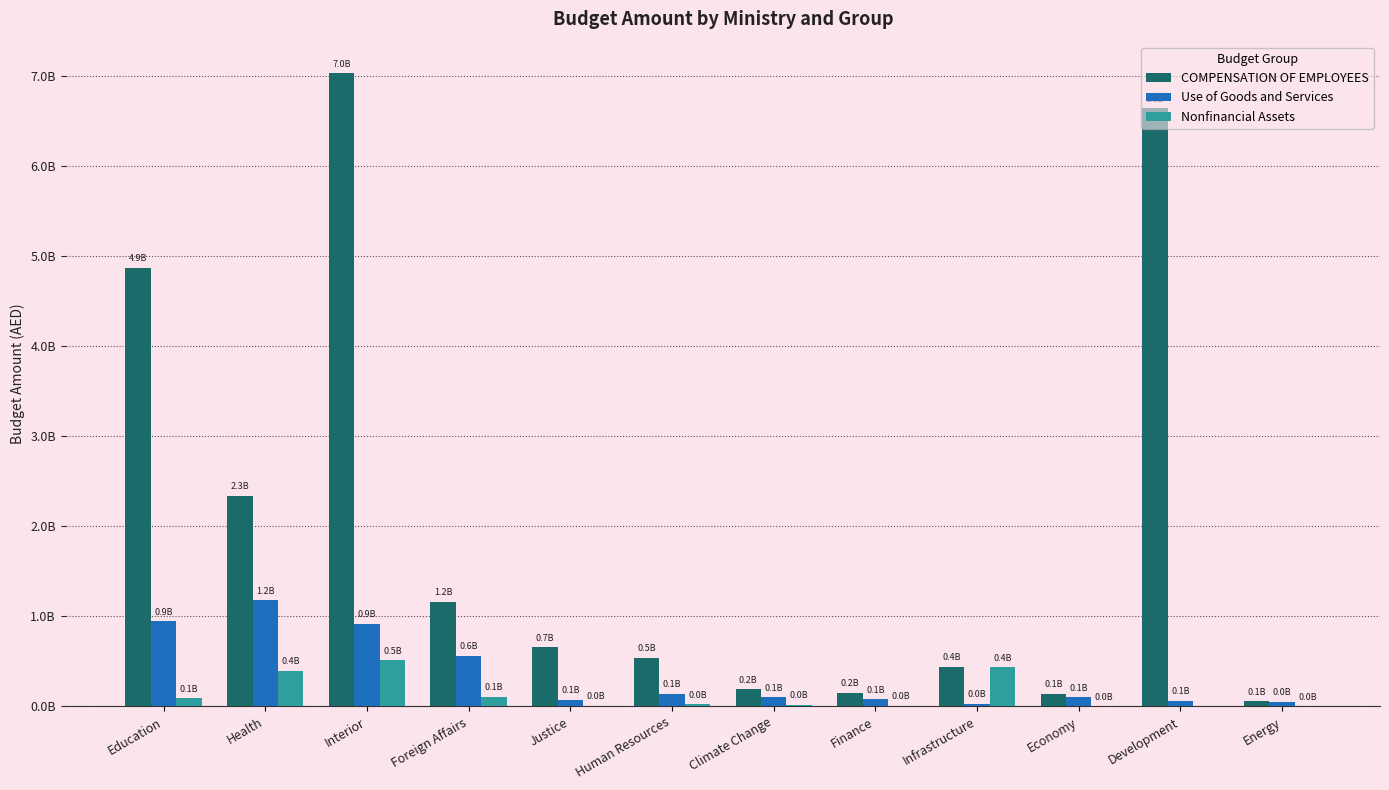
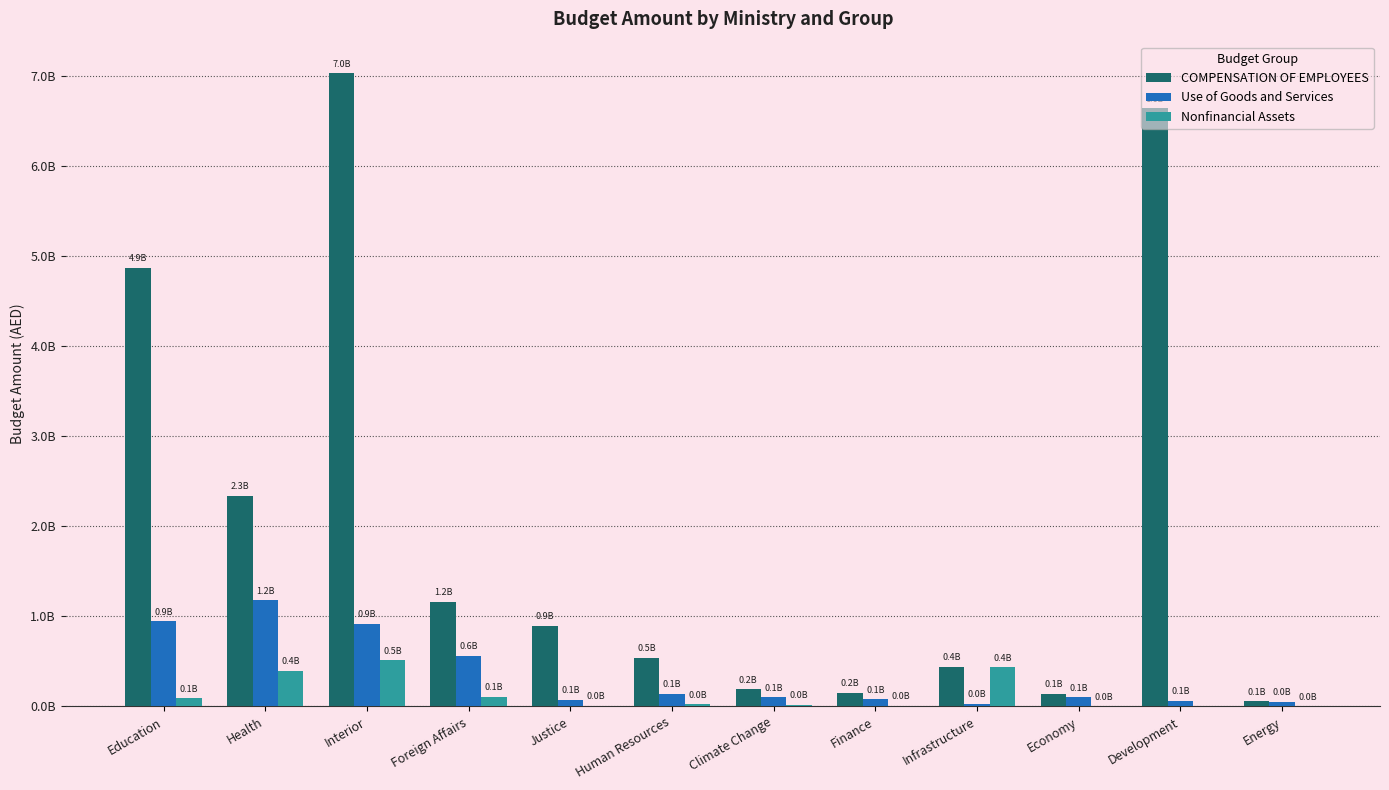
  {
    "COMPENSATION OF EMPLOYEES": {
      "Education": "4.9B",
      "Health": "2.3B",
      "Interior": "7.0B",
      "Foreign Affairs": "1.2B",
-     "Justice": "0.7B",
+     "Justice": "0.9B",
      "Human Resources": "0.5B",
      "Climate Change": "0.2B",
      "Finance": "0.2B",
      "Infrastructure": "0.4B",
      "Economy": "0.1B",
      "Energy": "0.1B"
    }
  }
